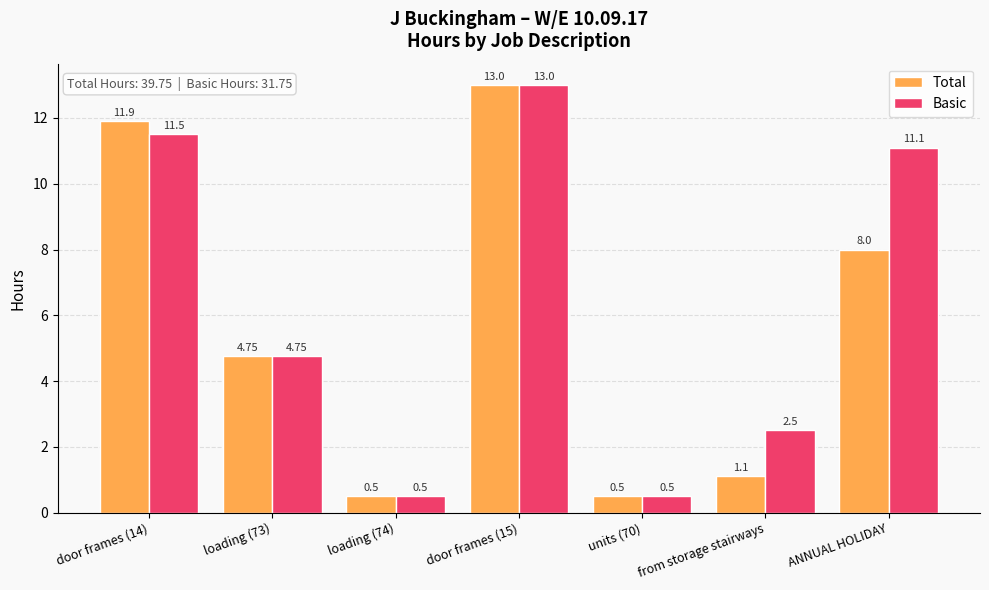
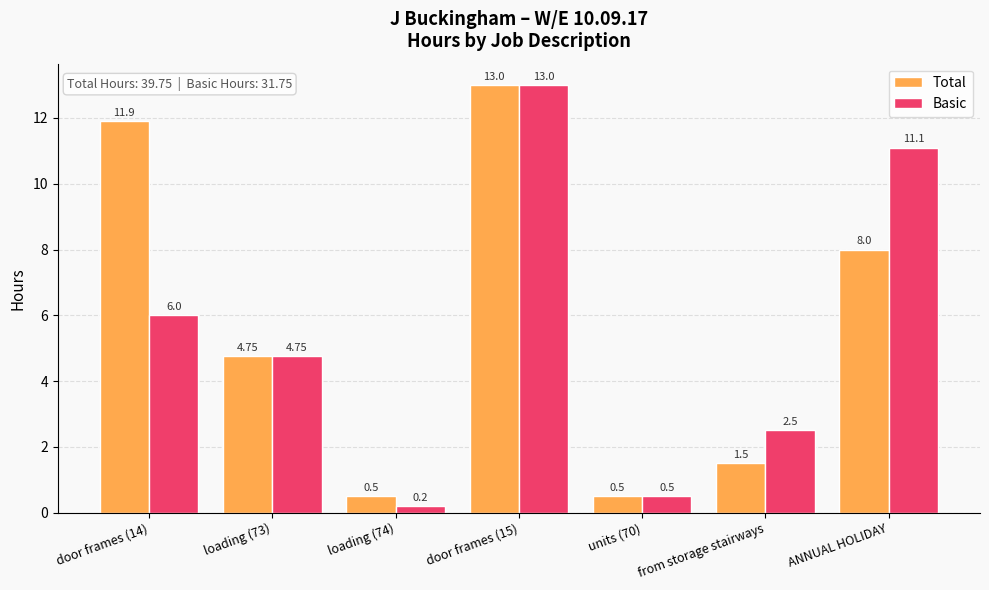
  {
    "Total": {
      "door frames (14)": 11.9,
      "loading (73)": 4.75,
      "loading (74)": 0.5,
      "door frames (15)": 13.0,
      "units (70)": 0.5,
-     "from storage stairways": 1.1,
+     "from storage stairways": 1.5,
      "ANNUAL HOLIDAY": 8.0
    },
    "Basic": {
-     "door frames (14)": 11.5,
+     "door frames (14)": 6.0,
      "loading (73)": 4.75,
-     "loading (74)": 0.5,
+     "loading (74)": 0.2,
      "door frames (15)": 13.0,
      "units (70)": 0.5,
      "from storage stairways": 2.5,
      "ANNUAL HOLIDAY": 11.1
    }
  }
